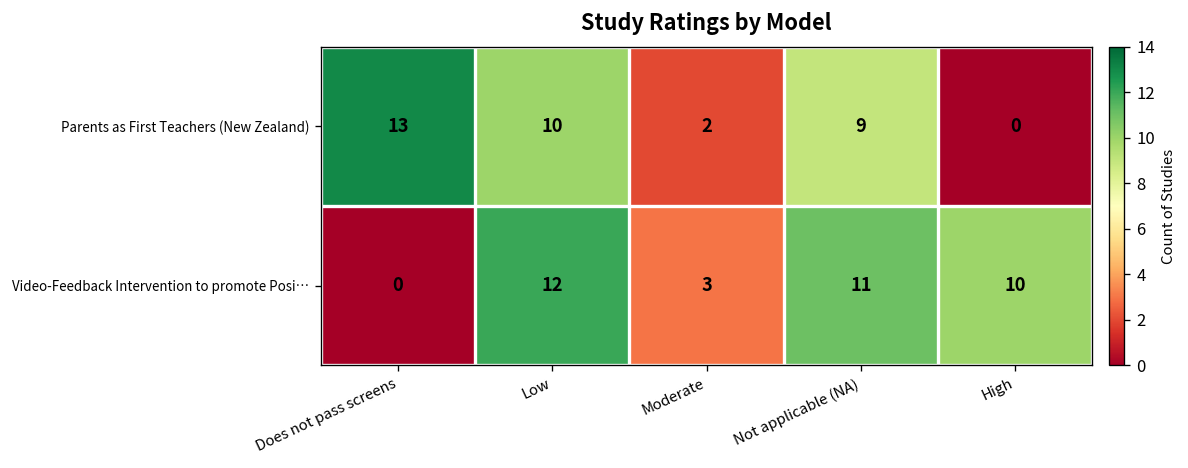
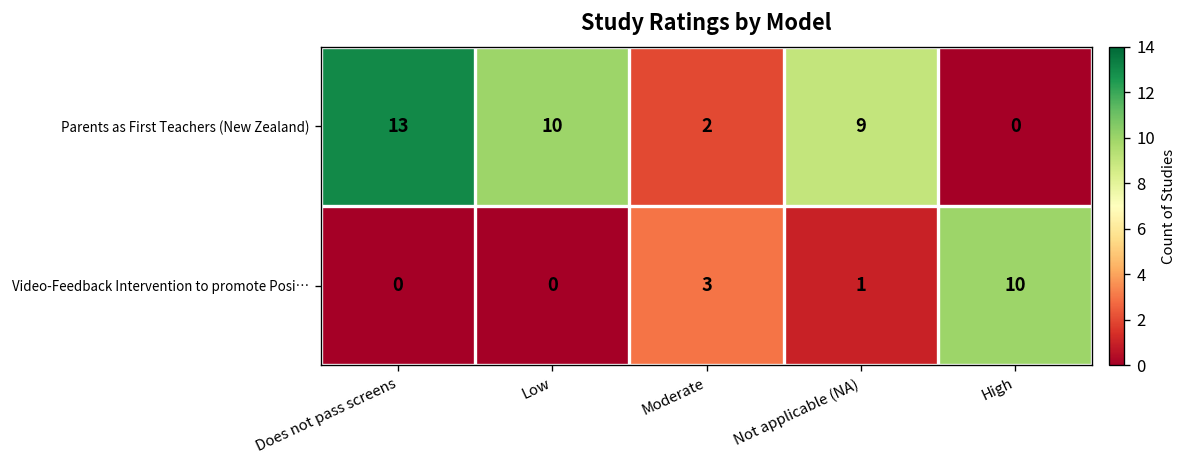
  {
    "Parents as First Teachers (New Zealand)": {
      "Does not pass screens": 13,
      "Low": 10,
      "Moderate": 2,
      "Not applicable (NA)": 9,
      "High": 0
    },
    "Video-Feedback Intervention to promote Posi…": {
      "Does not pass screens": 0,
-     "Low": 12,
+     "Low": 0,
      "Moderate": 3,
-     "Not applicable (NA)": 11,
+     "Not applicable (NA)": 1,
      "High": 10
    }
  }
